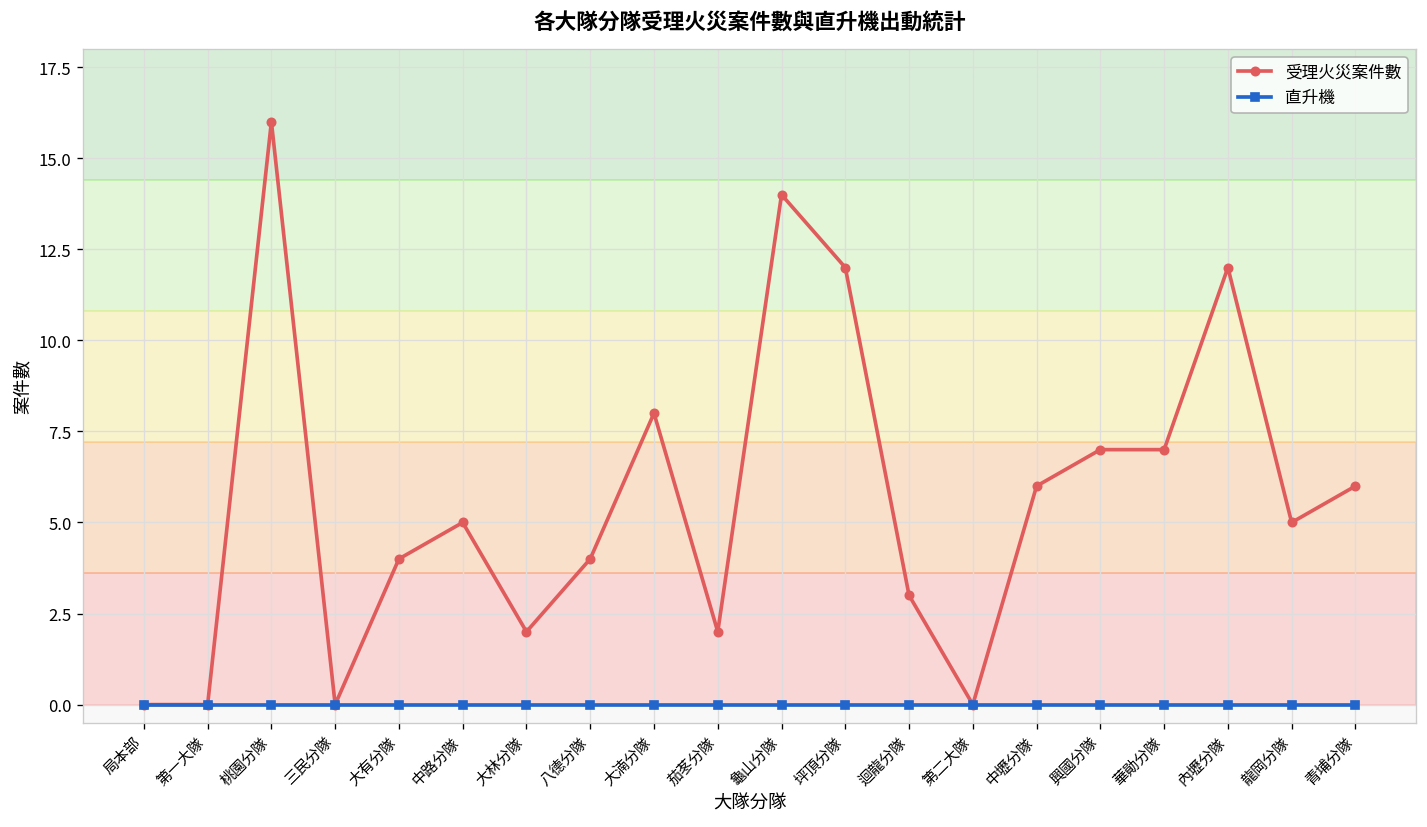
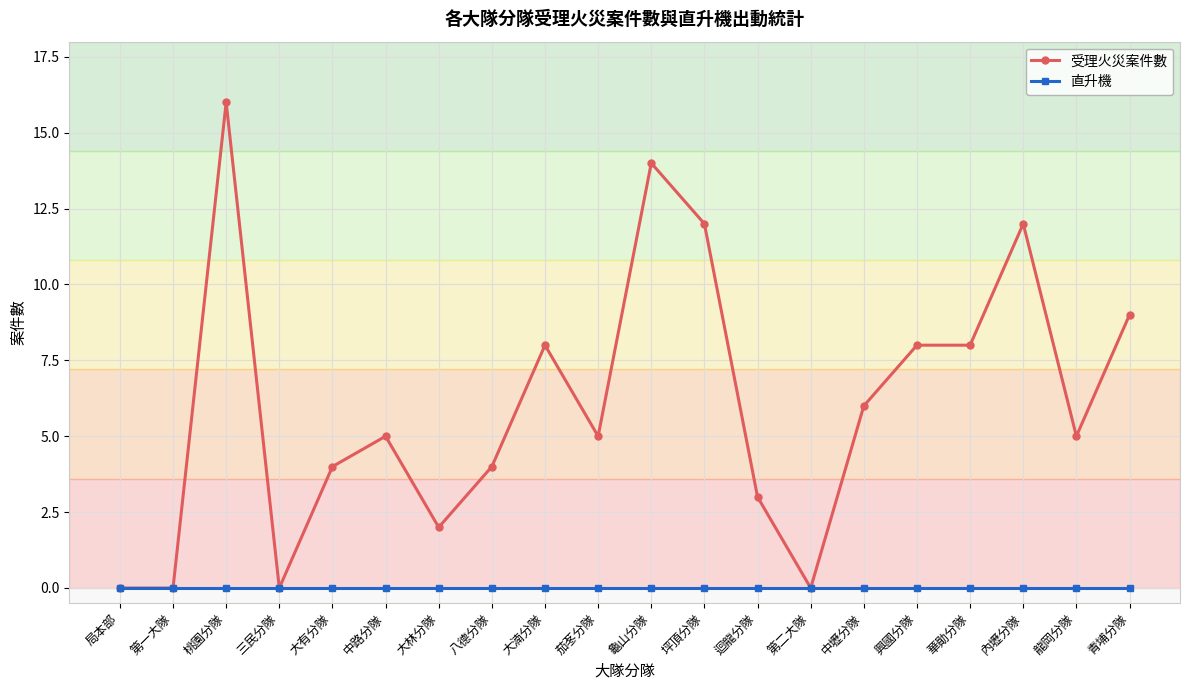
  {
    "受理火災案件數": {
      "桃園分隊": 16,
      "大有分隊": 4,
      "中路分隊": 5,
      "大林分隊": 2,
      "八德分隊": 4,
      "大湳分隊": 8,
-     "茄苳分隊": 2,
+     "茄苳分隊": 5,
      "龜山分隊": 14,
      "坪頂分隊": 12,
      "迴龍分隊": 3,
      "中壢分隊": 6,
-     "興國分隊": 7,
-     "華勛分隊": 7,
+     "興國分隊": 8,
+     "華勛分隊": 8,
      "內壢分隊": 12,
      "龍岡分隊": 5,
-     "青埔分隊": 6
+     "青埔分隊": 9
    },
    "直升機": {
      "桃園分隊": 0,
      "大有分隊": 0,
      "中路分隊": 0,
      "大林分隊": 0,
      "八德分隊": 0,
      "大湳分隊": 0,
      "茄苳分隊": 0,
      "龜山分隊": 0,
      "坪頂分隊": 0,
      "迴龍分隊": 0,
      "中壢分隊": 0,
      "興國分隊": 0,
      "華勛分隊": 0,
      "內壢分隊": 0,
      "龍岡分隊": 0,
      "青埔分隊": 0
    }
  }
